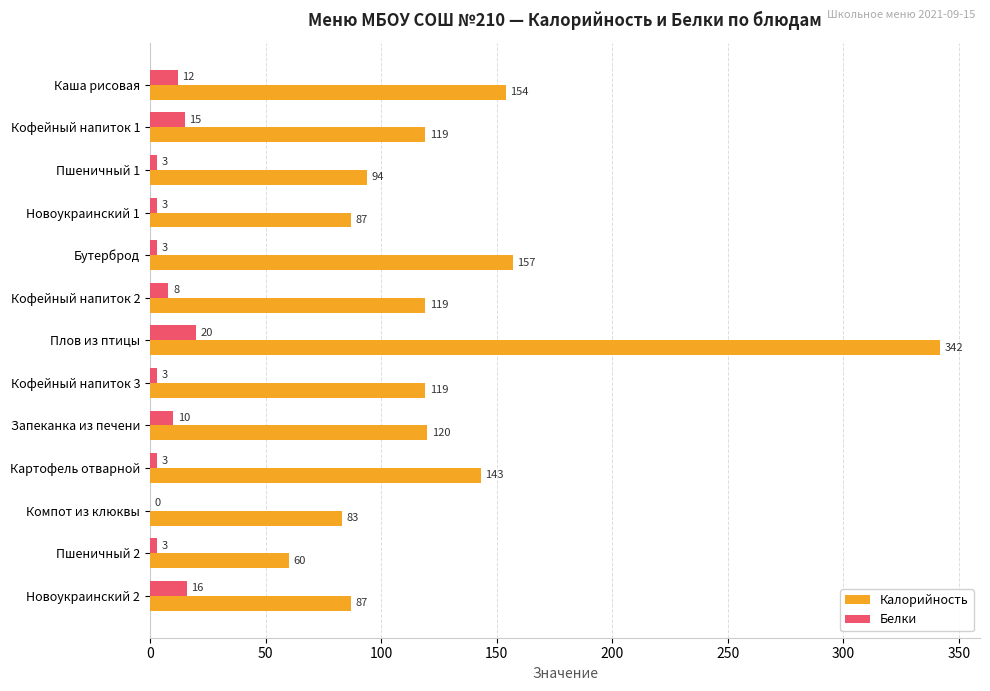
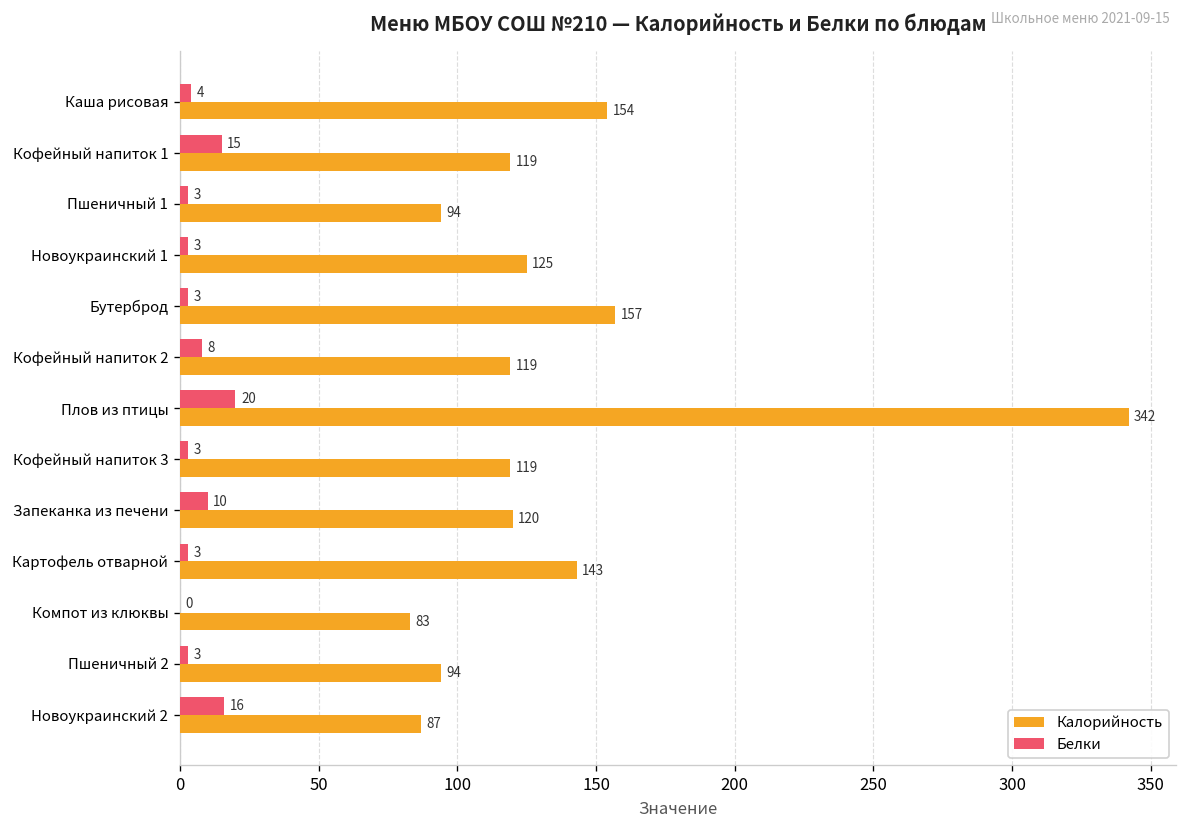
  {
    "Калорийность": {
      "Каша рисовая": 154,
      "Кофейный напиток 1": 119,
      "Пшеничный 1": 94,
-     "Новоукраинский 1": 87,
+     "Новоукраинский 1": 125,
      "Бутерброд": 157,
      "Кофейный напиток 2": 119,
      "Плов из птицы": 342,
      "Кофейный напиток 3": 119,
      "Запеканка из печени": 120,
      "Картофель отварной": 143,
      "Компот из клюквы": 83,
-     "Пшеничный 2": 60,
+     "Пшеничный 2": 94,
      "Новоукраинский 2": 87
    },
    "Белки": {
-     "Каша рисовая": 12,
+     "Каша рисовая": 4,
      "Кофейный напиток 1": 15,
      "Пшеничный 1": 3,
      "Новоукраинский 1": 3,
      "Бутерброд": 3,
      "Кофейный напиток 2": 8,
      "Плов из птицы": 20,
      "Кофейный напиток 3": 3,
      "Запеканка из печени": 10,
      "Картофель отварной": 3,
      "Компот из клюквы": 0,
      "Пшеничный 2": 3,
      "Новоукраинский 2": 16
    }
  }
